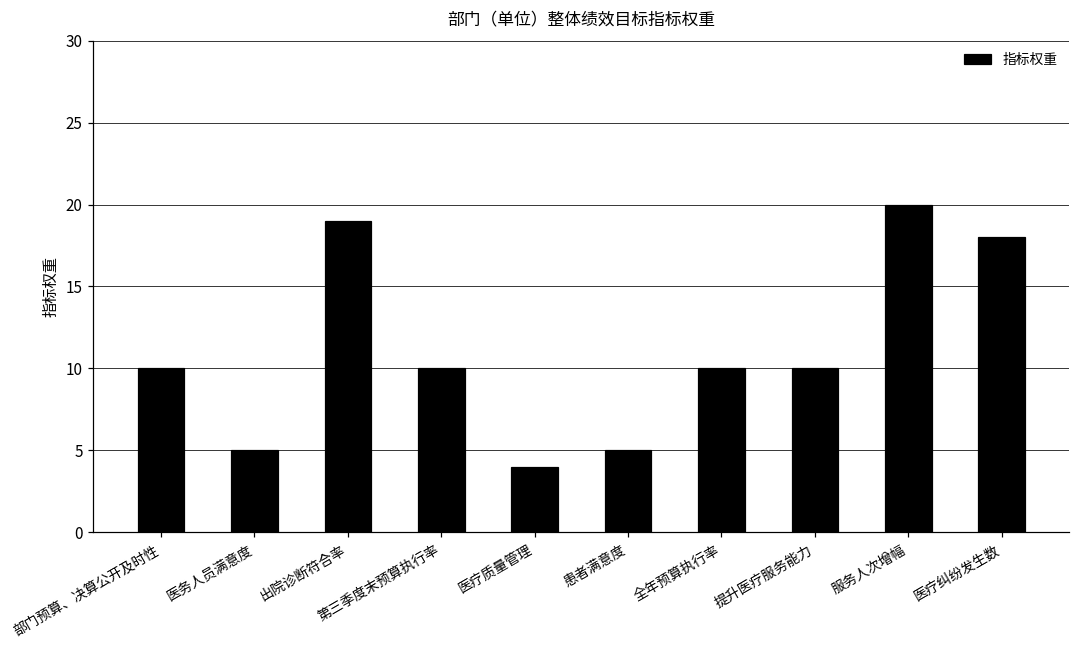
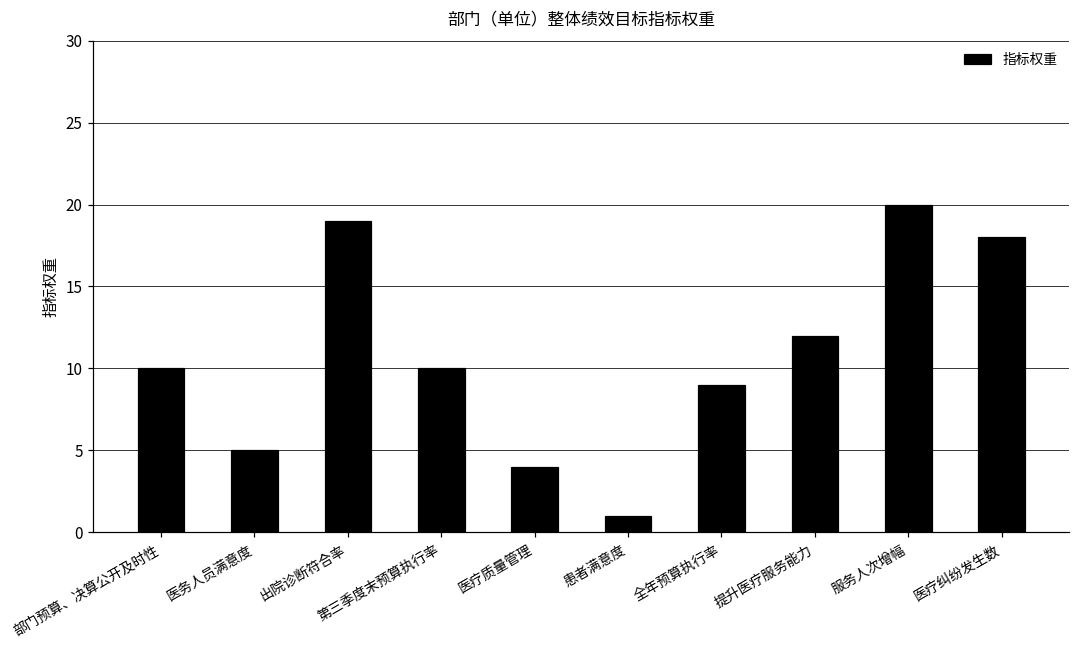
  {
    "部门预算、决算公开及时性": 10,
    "医务人员满意度": 5,
    "出院诊断符合率": 19,
    "第三季度末预算执行率": 10,
    "医疗质量管理": 4,
-   "患者满意度": 5,
-   "全年预算执行率": 10,
-   "提升医疗服务能力": 10,
+   "患者满意度": 1,
+   "全年预算执行率": 9,
+   "提升医疗服务能力": 12,
    "服务人次增幅": 20,
    "医疗纠纷发生数": 18
  }
